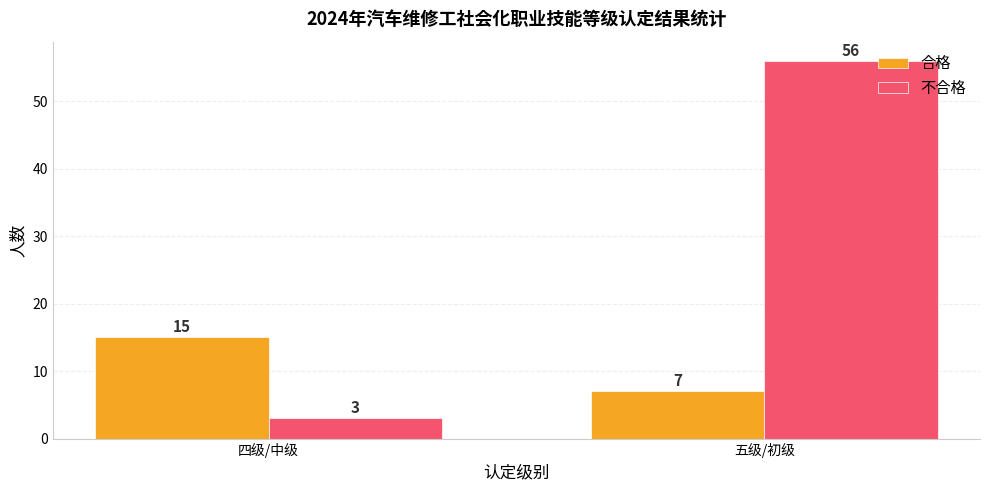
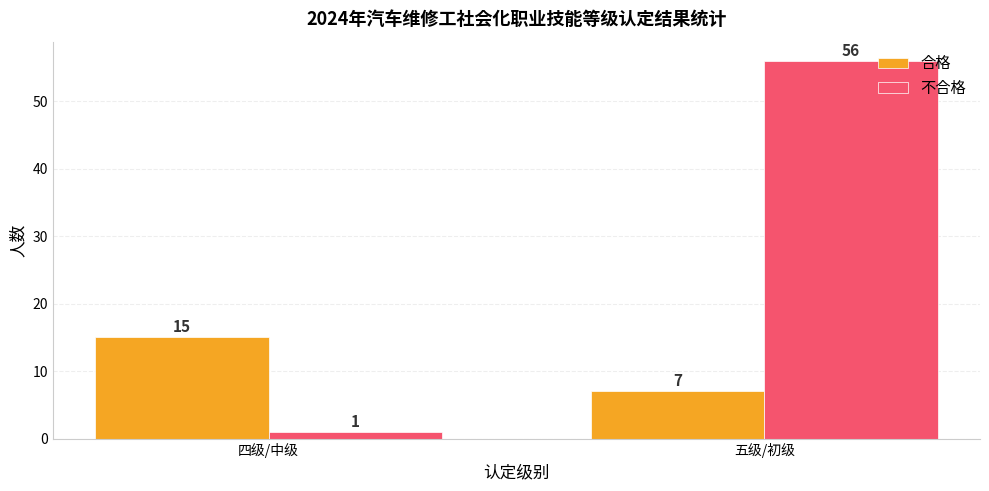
  {
    "合格": {
      "四级/中级": 15,
      "五级/初级": 7
    },
    "不合格": {
-     "四级/中级": 3,
+     "四级/中级": 1,
      "五级/初级": 56
    }
  }
